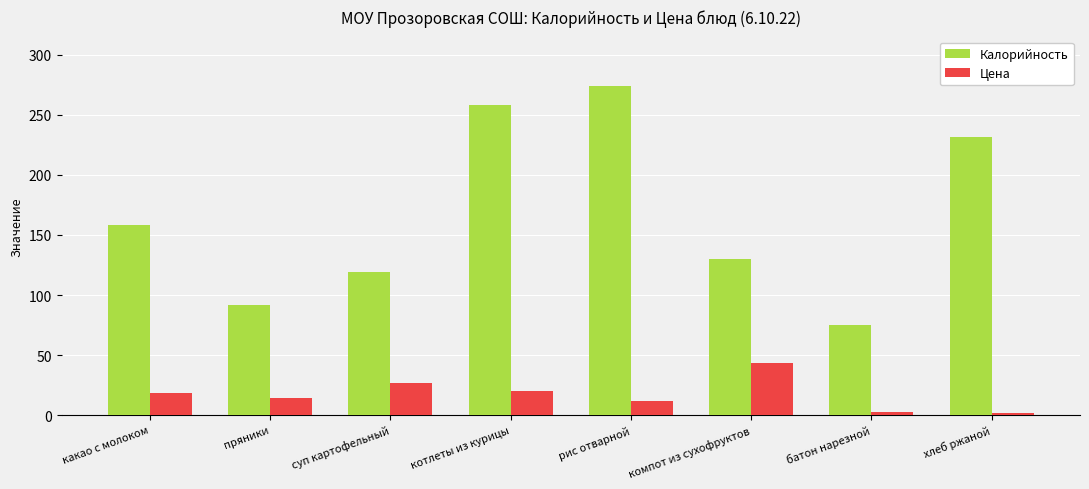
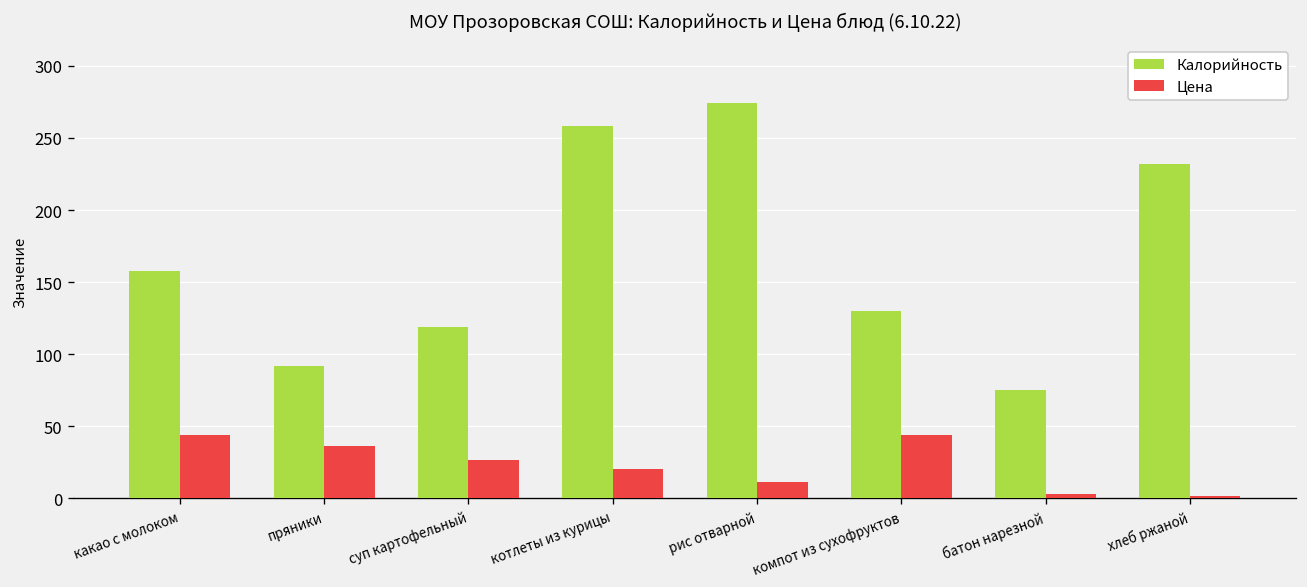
  {
    "Калорийность": {
      "какао с молоком": 158,
      "пряники": 92,
      "суп картофельный": 119,
      "котлеты из курицы": 258,
      "рис отварной": 274,
      "компот из сухофруктов": 130,
      "батон нарезной": 75,
      "хлеб ржаной": 232
    },
    "Цена": {
-     "какао с молоком": 18,
-     "пряники": 14,
+     "какао с молоком": 44,
+     "пряники": 36,
      "суп картофельный": 27,
      "котлеты из курицы": 20,
      "рис отварной": 11,
      "компот из сухофруктов": 44,
      "батон нарезной": 3
    }
  }
